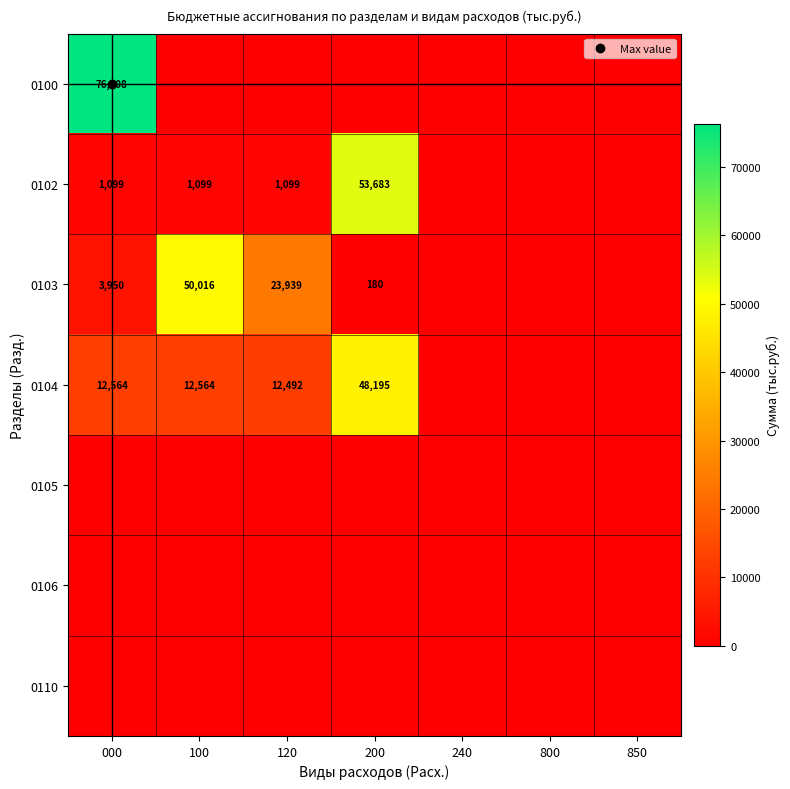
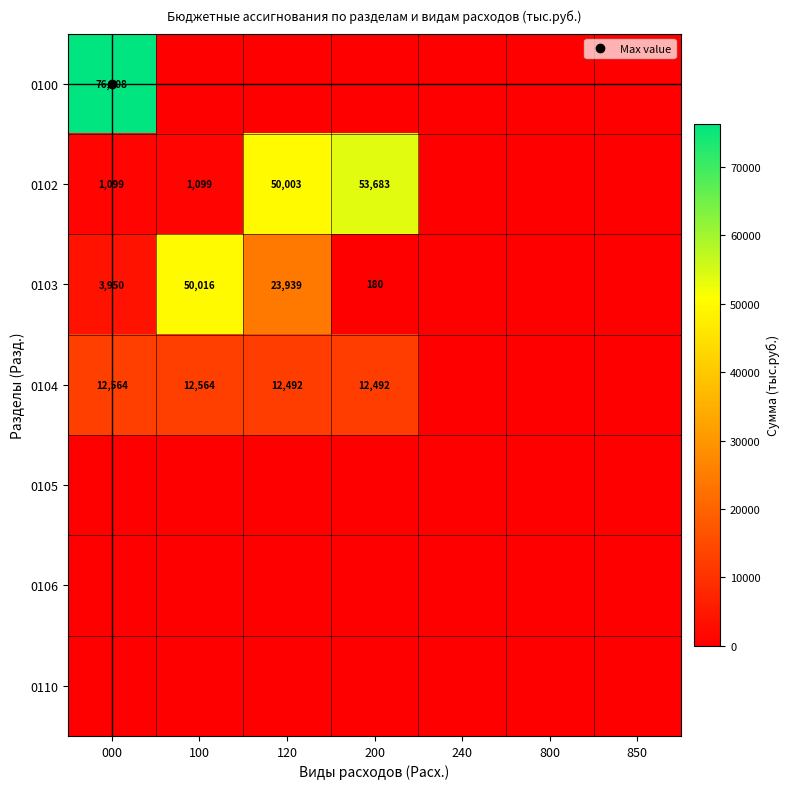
  {
    "0102": {
      "000": "1,099",
      "100": "1,099",
-     "120": "1,099",
+     "120": "50,003",
      "200": "53,683"
    },
    "0103": {
      "000": "3,950",
      "100": "50,016",
      "120": "23,939",
      "200": "180"
    },
    "0104": {
      "000": "12,564",
      "100": "12,564",
      "120": "12,492",
-     "200": "48,195"
+     "200": "12,492"
    }
  }
